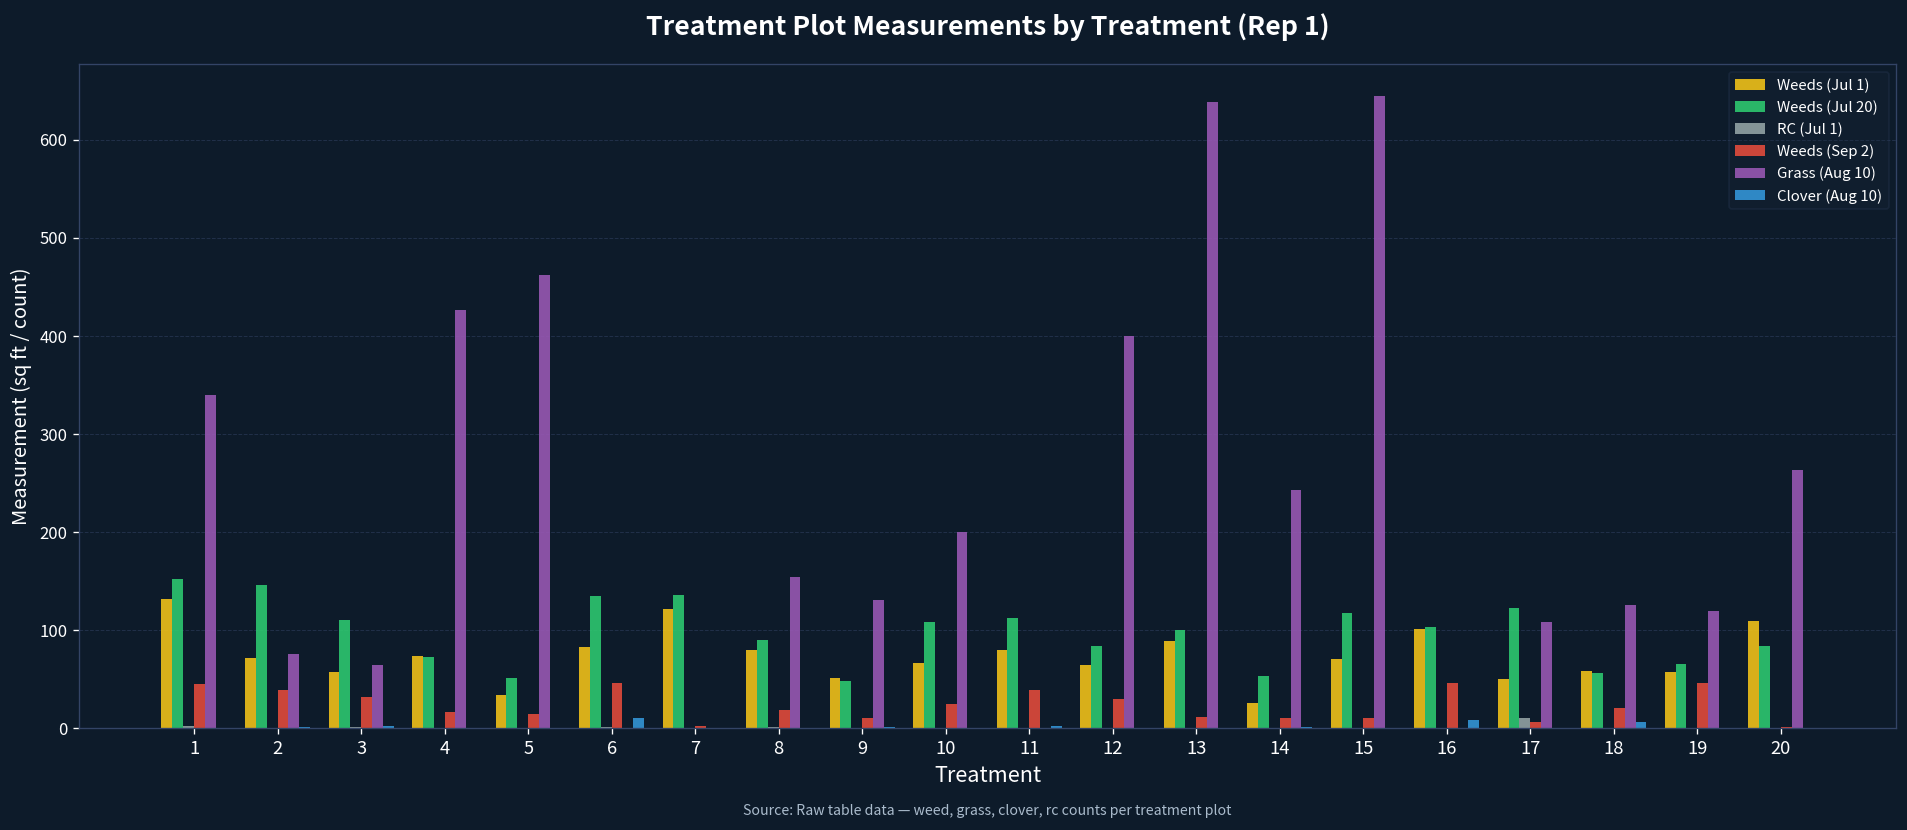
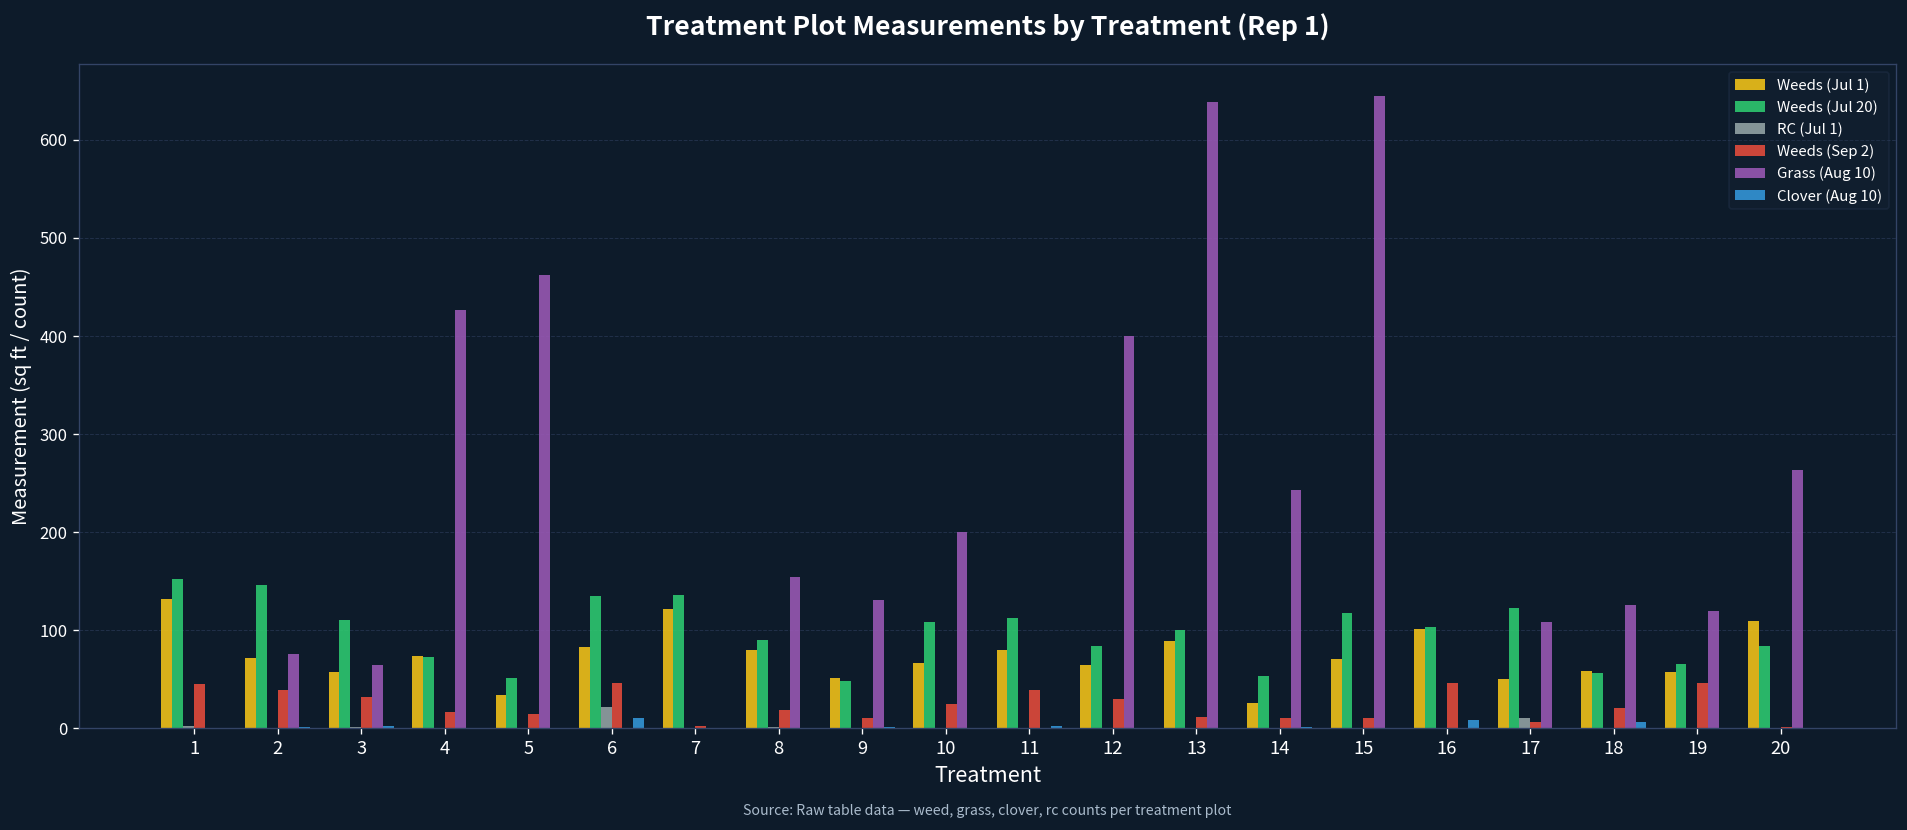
  {
    "Weeds (Jul 1)": {
      "1": 130,
      "2": 70,
      "3": 60,
      "4": 70,
      "5": 30,
      "6": 80,
      "7": 120,
      "8": 80,
      "9": 50,
      "10": 70,
      "11": 80,
      "12": 60,
      "13": 90,
      "14": 30,
      "15": 70,
      "16": 100,
      "17": 50,
      "18": 60,
      "19": 60,
      "20": 110
    },
    "Weeds (Jul 20)": {
      "1": 150,
      "2": 150,
      "3": 110,
      "4": 70,
      "5": 50,
      "6": 130,
      "7": 140,
      "8": 90,
      "9": 50,
      "10": 110,
      "11": 110,
      "12": 80,
      "13": 100,
      "14": 50,
      "15": 120,
      "16": 100,
      "17": 120,
      "18": 60,
      "19": 70,
      "20": 80
    },
    "RC (Jul 1)": {
      "5": 0,
-     "6": 0,
+     "6": 20,
      "10": 0,
      "11": 0,
      "12": 0,
      "13": 0,
      "14": 0,
      "15": 0,
      "16": 0,
      "17": 10,
      "18": 0,
      "19": 0,
      "20": 0
    },
    "Weeds (Sep 2)": {
      "1": 50,
      "2": 40,
      "3": 30,
      "4": 20,
      "5": 10,
      "6": 50,
      "8": 20,
      "9": 10,
      "10": 20,
      "11": 40,
      "12": 30,
      "13": 10,
      "14": 10,
      "15": 10,
      "16": 50,
      "17": 10,
      "18": 20,
      "19": 50
    },
    "Grass (Aug 10)": {
-     "1": 340,
+     "1": 0,
      "2": 80,
      "3": 60,
      "4": 430,
      "5": 460,
      "6": 0,
      "7": 0,
      "8": 150,
      "9": 130,
      "10": 200,
      "11": 0,
      "12": 400,
      "13": 640,
      "14": 240,
      "15": 640,
      "16": 0,
      "17": 110,
      "18": 130,
      "19": 120,
      "20": 260
    },
    "Clover (Aug 10)": {
      "5": 0,
      "6": 10,
      "7": 0,
      "8": 0,
      "10": 0,
      "12": 0,
      "13": 0,
      "15": 0,
      "16": 10,
      "17": 0,
      "18": 10,
      "19": 0,
      "20": 0
    }
  }
